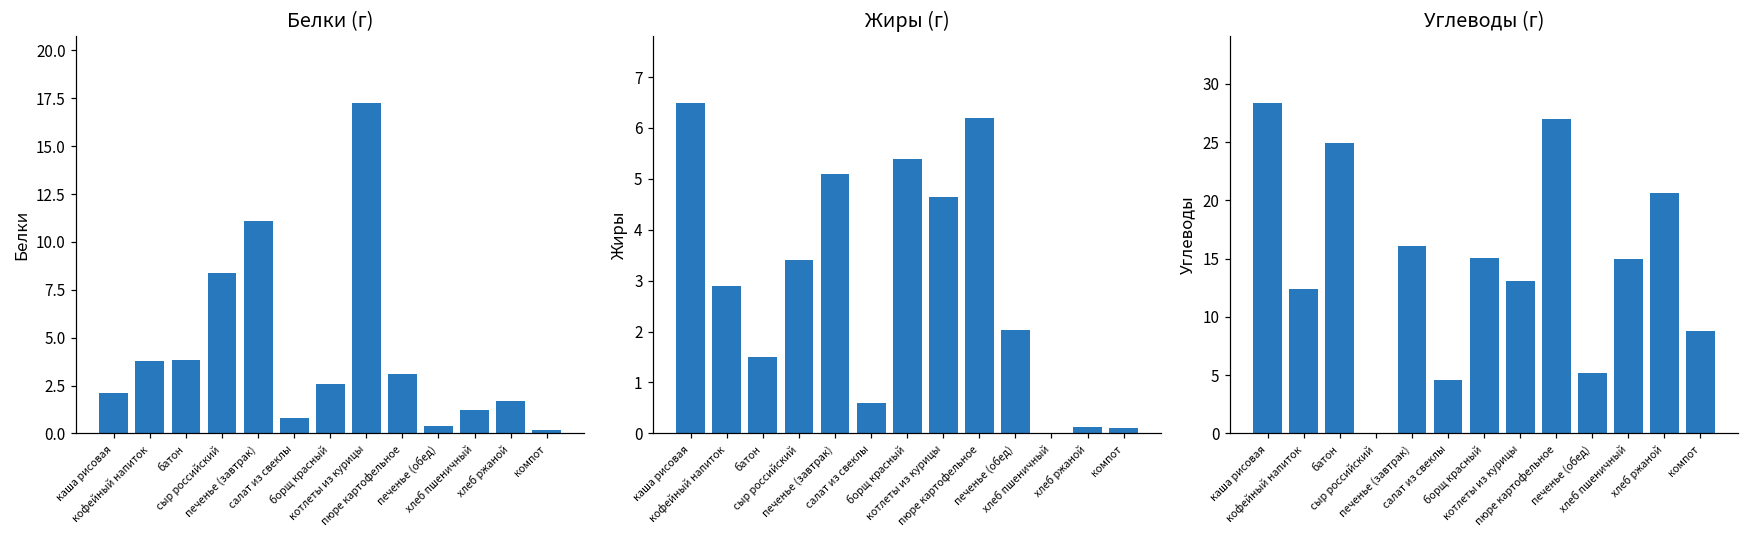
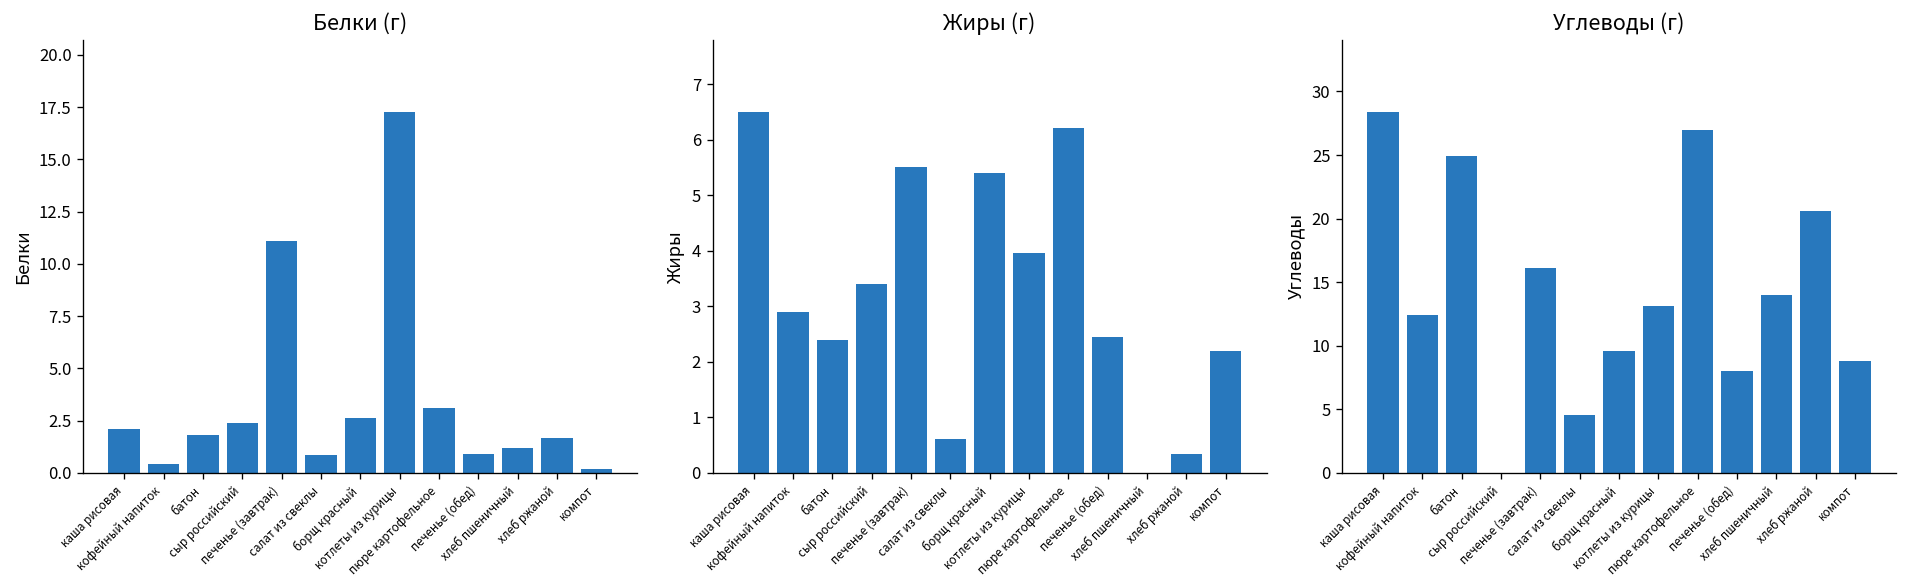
  {
    "Белки (г)": {
      "каша рисовая": 2.1,
-     "кофейный напиток": 3.8,
-     "батон": 3.9,
-     "сыр российский": 8.4,
+     "кофейный напиток": 0.4,
+     "батон": 1.8,
+     "сыр российский": 2.4,
      "печенье (завтрак)": 11.1,
      "салат из свеклы": 0.8,
      "борщ красный": 2.6,
      "котлеты из курицы": 17.3,
      "пюре картофельное": 3.1,
-     "печенье (обед)": 0.4,
+     "печенье (обед)": 0.9,
      "хлеб пшеничный": 1.2,
      "хлеб ржаной": 1.7,
      "компот": 0.2
    },
    "Жиры (г)": {
      "каша рисовая": 6.5,
      "кофейный напиток": 2.9,
-     "батон": 1.5,
+     "батон": 2.4,
      "сыр российский": 3.4,
-     "печенье (завтрак)": 5.1,
+     "печенье (завтрак)": 5.5,
      "салат из свеклы": 0.6,
      "борщ красный": 5.4,
-     "котлеты из курицы": 4.7,
+     "котлеты из курицы": 4.0,
      "пюре картофельное": 6.2,
-     "печенье (обед)": 2.0,
+     "печенье (обед)": 2.4,
      "хлеб пшеничный": 0.0,
-     "хлеб ржаной": 0.1,
-     "компот": 0.1
+     "хлеб ржаной": 0.3,
+     "компот": 2.2
    },
    "Углеводы (г)": {
      "каша рисовая": 28.4,
      "кофейный напиток": 12.4,
      "батон": 24.9,
      "сыр российский": 0.0,
      "печенье (завтрак)": 16.1,
      "салат из свеклы": 4.6,
-     "борщ красный": 15.0,
+     "борщ красный": 9.6,
      "котлеты из курицы": 13.1,
      "пюре картофельное": 27.0,
-     "печенье (обед)": 5.2,
-     "хлеб пшеничный": 15,
+     "печенье (обед)": 8.0,
+     "хлеб пшеничный": 14,
      "хлеб ржаной": 20.6,
      "компот": 8.8
    }
  }
